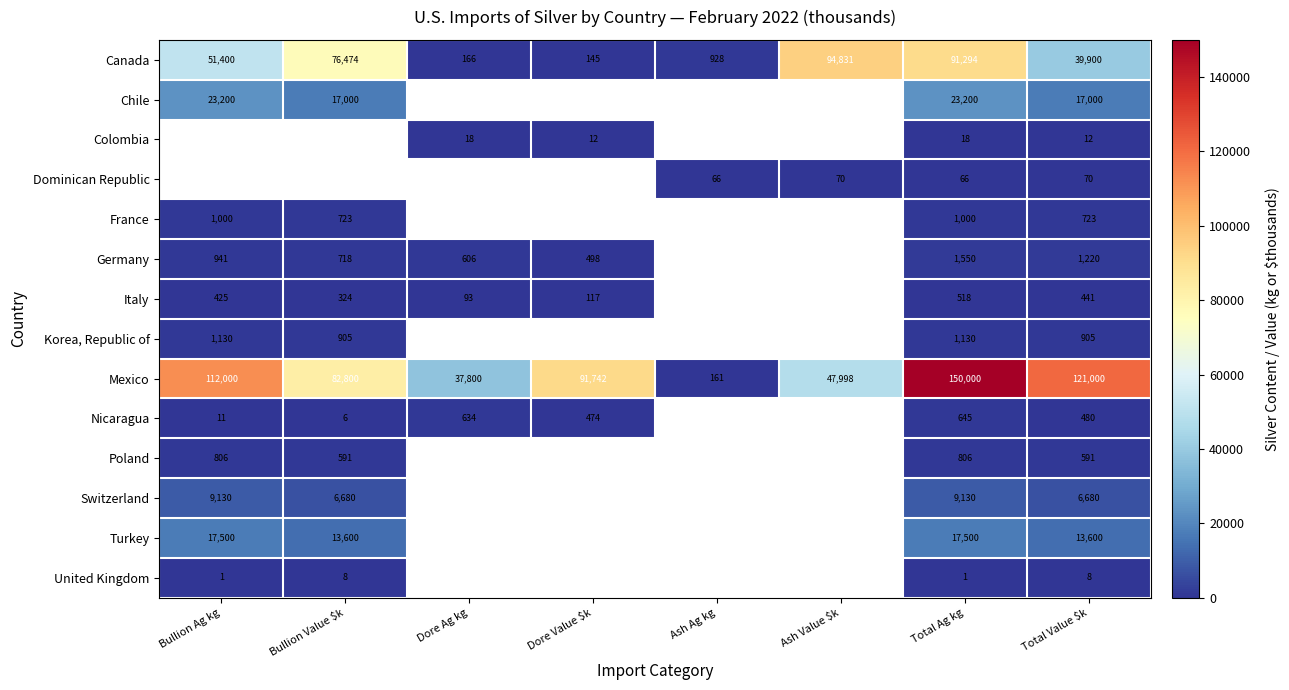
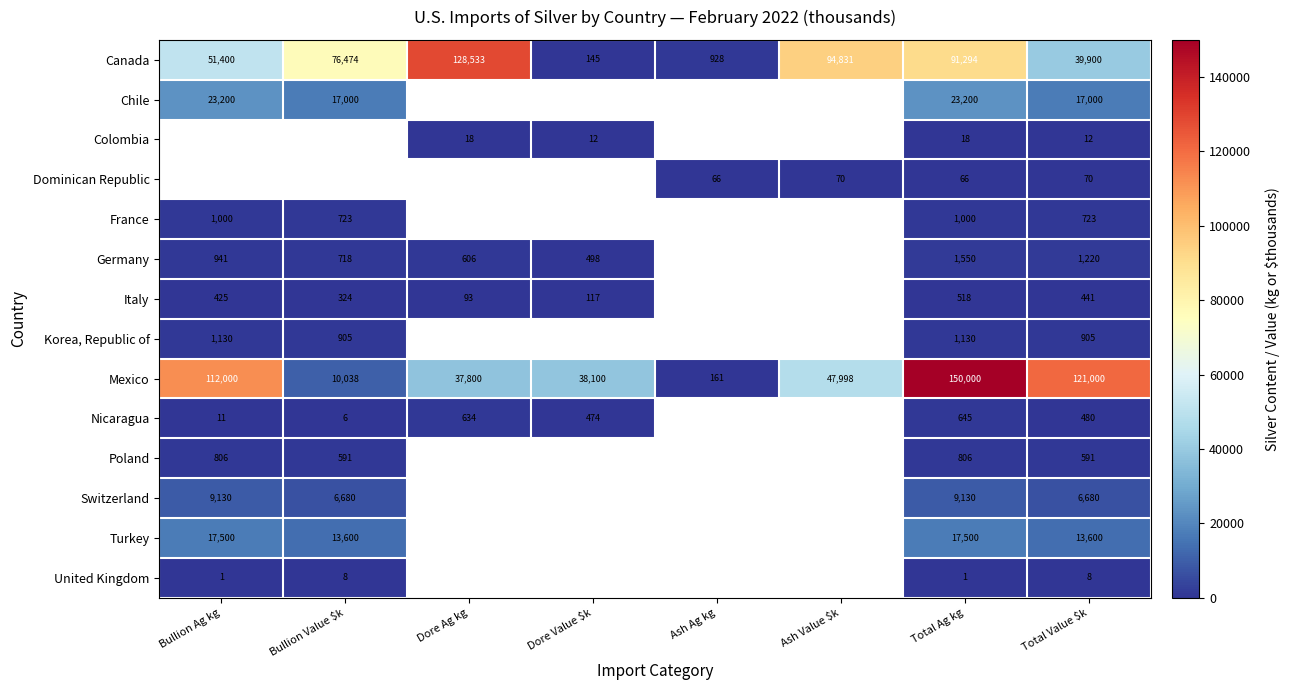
  {
    "Canada": {
      "Bullion Ag kg": "51,400",
      "Bullion Value $k": "76,474",
-     "Dore Ag kg": "166",
+     "Dore Ag kg": "128,533",
      "Dore Value $k": "145",
      "Ash Ag kg": "928",
      "Ash Value $k": "94,831",
      "Total Ag kg": "91,294",
      "Total Value $k": "39,900"
    },
    "Chile": {
      "Bullion Ag kg": "23,200",
      "Bullion Value $k": "17,000",
      "Total Ag kg": "23,200",
      "Total Value $k": "17,000"
    },
    "Colombia": {
      "Dore Ag kg": "18",
      "Dore Value $k": "12",
      "Total Ag kg": "18",
      "Total Value $k": "12"
    },
    "Dominican Republic": {
      "Ash Ag kg": "66",
      "Ash Value $k": "70",
      "Total Ag kg": "66",
      "Total Value $k": "70"
    },
    "France": {
      "Bullion Ag kg": "1,000",
      "Bullion Value $k": "723",
      "Total Ag kg": "1,000",
      "Total Value $k": "723"
    },
    "Germany": {
      "Bullion Ag kg": "941",
      "Bullion Value $k": "718",
      "Dore Ag kg": "606",
      "Dore Value $k": "498",
      "Total Ag kg": "1,550",
      "Total Value $k": "1,220"
    },
    "Italy": {
      "Bullion Ag kg": "425",
      "Bullion Value $k": "324",
      "Dore Ag kg": "93",
      "Dore Value $k": "117",
      "Total Ag kg": "518",
      "Total Value $k": "441"
    },
    "Korea, Republic of": {
      "Bullion Ag kg": "1,130",
      "Bullion Value $k": "905",
      "Total Ag kg": "1,130",
      "Total Value $k": "905"
    },
    "Mexico": {
      "Bullion Ag kg": "112,000",
-     "Bullion Value $k": "82,800",
+     "Bullion Value $k": "10,038",
      "Dore Ag kg": "37,800",
-     "Dore Value $k": "91,742",
+     "Dore Value $k": "38,100",
      "Ash Ag kg": "161",
      "Ash Value $k": "47,998",
      "Total Ag kg": "150,000",
      "Total Value $k": "121,000"
    },
    "Nicaragua": {
      "Bullion Ag kg": "11",
      "Bullion Value $k": "6",
      "Dore Ag kg": "634",
      "Dore Value $k": "474",
      "Total Ag kg": "645",
      "Total Value $k": "480"
    },
    "Poland": {
      "Bullion Ag kg": "806",
      "Bullion Value $k": "591",
      "Total Ag kg": "806",
      "Total Value $k": "591"
    },
    "Switzerland": {
      "Bullion Ag kg": "9,130",
      "Bullion Value $k": "6,680",
      "Total Ag kg": "9,130",
      "Total Value $k": "6,680"
    },
    "Turkey": {
      "Bullion Ag kg": "17,500",
      "Bullion Value $k": "13,600",
      "Total Ag kg": "17,500",
      "Total Value $k": "13,600"
    },
    "United Kingdom": {
      "Bullion Ag kg": "1",
      "Bullion Value $k": "8",
      "Total Ag kg": "1",
      "Total Value $k": "8"
    }
  }
